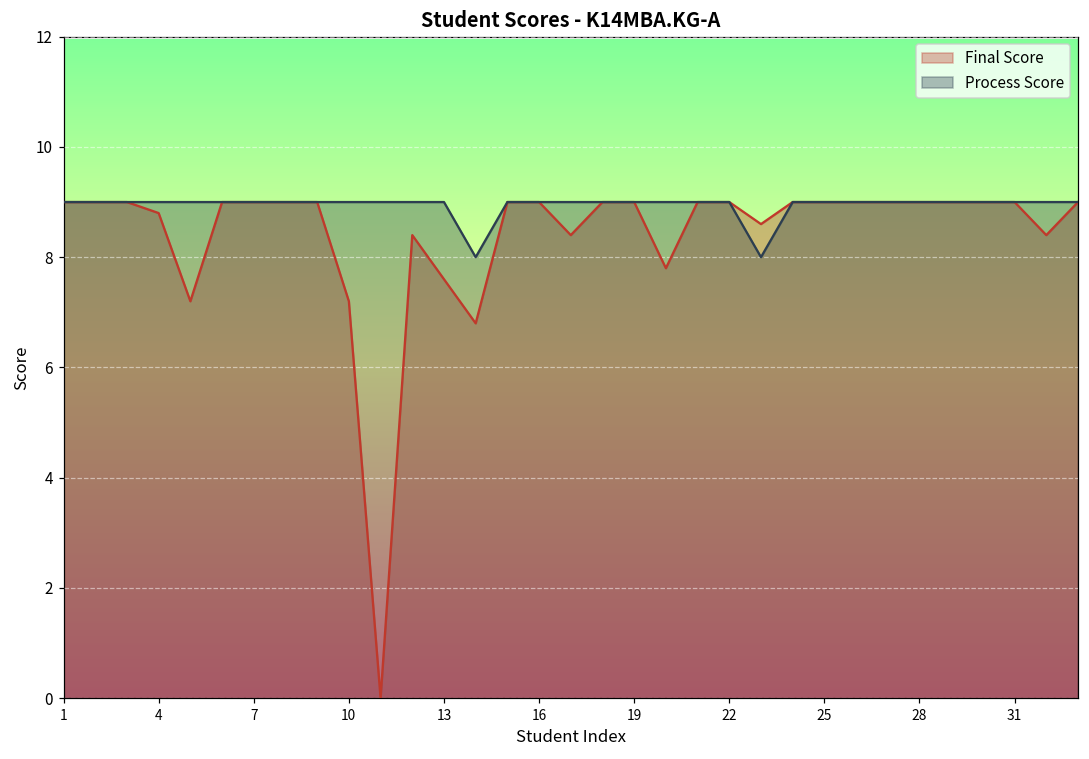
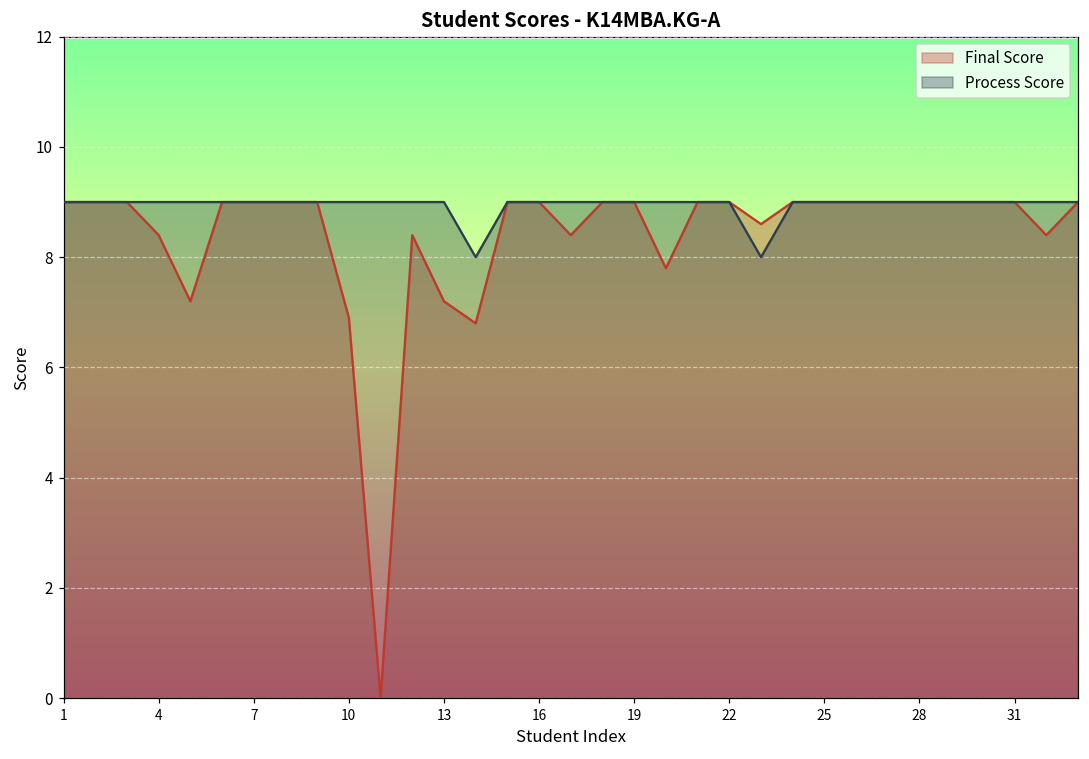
  {
    "Final Score": {
-     "4": 8.8,
-     "10": 7.2,
-     "13": 7.6
+     "4": 8.4,
+     "10": 6.9,
+     "13": 7.2
    },
    "Process Score": {
      "4": 9.0,
      "10": 9.0,
      "13": 9.0
    }
  }
